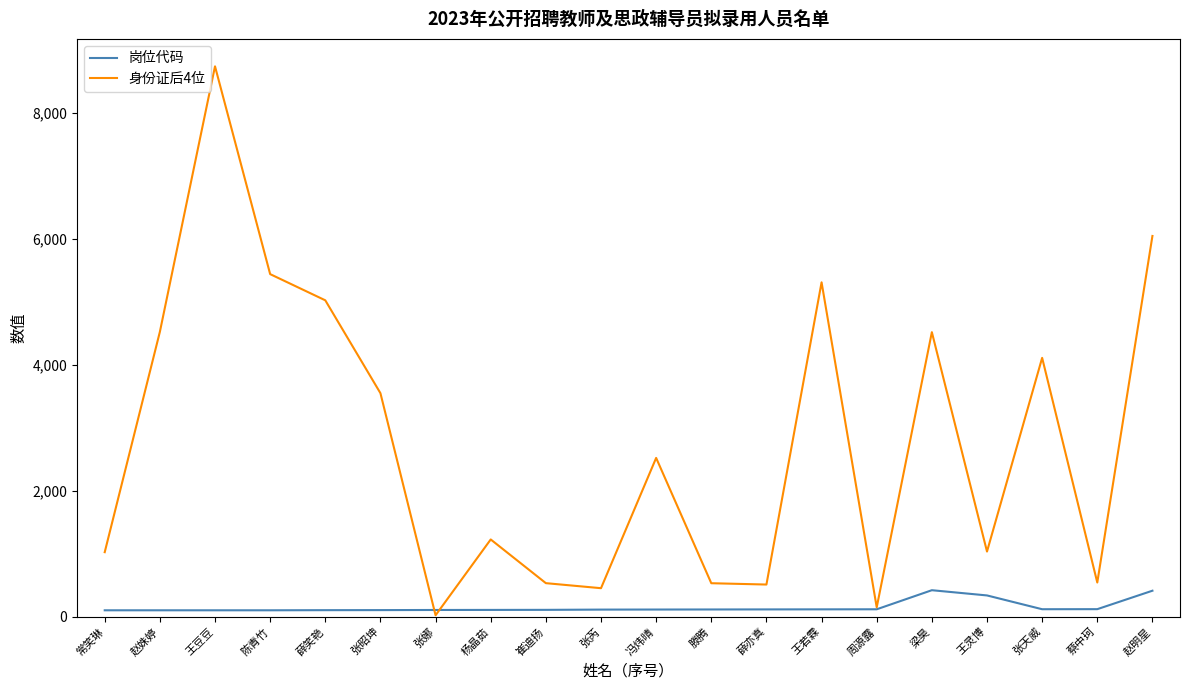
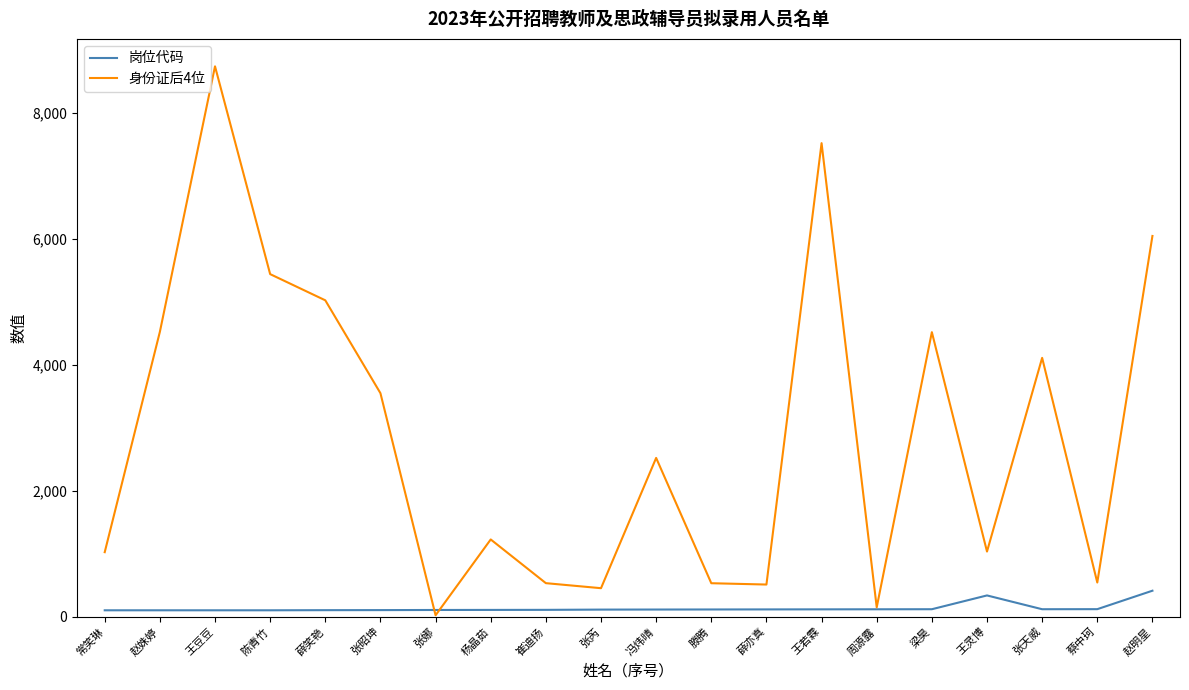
  {
    "岗位代码": {
      "常笑琳": "100",
      "赵姝婷": "100",
      "王豆豆": "100",
      "陈青竹": "100",
      "薛笑艳": "100",
      "张昭坤": "100",
      "张娜": "100",
      "杨晶茹": "100",
      "崔迪扬": "100",
      "张芮": "100",
      "冯炜晴": "100",
      "滕腾": "100",
      "薛亦真": "100",
      "王若霖": "100",
-     "梁昊": "400",
+     "梁昊": "100",
      "王灵博": "300",
      "张天威": "100",
      "蔡中珂": "100",
      "赵明星": "400"
    },
    "身份证后4位": {
      "常笑琳": "1,000",
      "赵姝婷": "4,500",
      "王豆豆": "8,700",
      "陈青竹": "5,400",
      "薛笑艳": "5,000",
      "张昭坤": "3,500",
      "张娜": "0",
      "杨晶茹": "1,200",
      "崔迪扬": "500",
      "张芮": "500",
      "冯炜晴": "2,500",
      "滕腾": "500",
      "薛亦真": "500",
-     "王若霖": "5,300",
+     "王若霖": "7,500",
      "梁昊": "4,500",
      "王灵博": "1,000",
      "张天威": "4,100",
      "蔡中珂": "500",
      "赵明星": "6,000"
    }
  }
